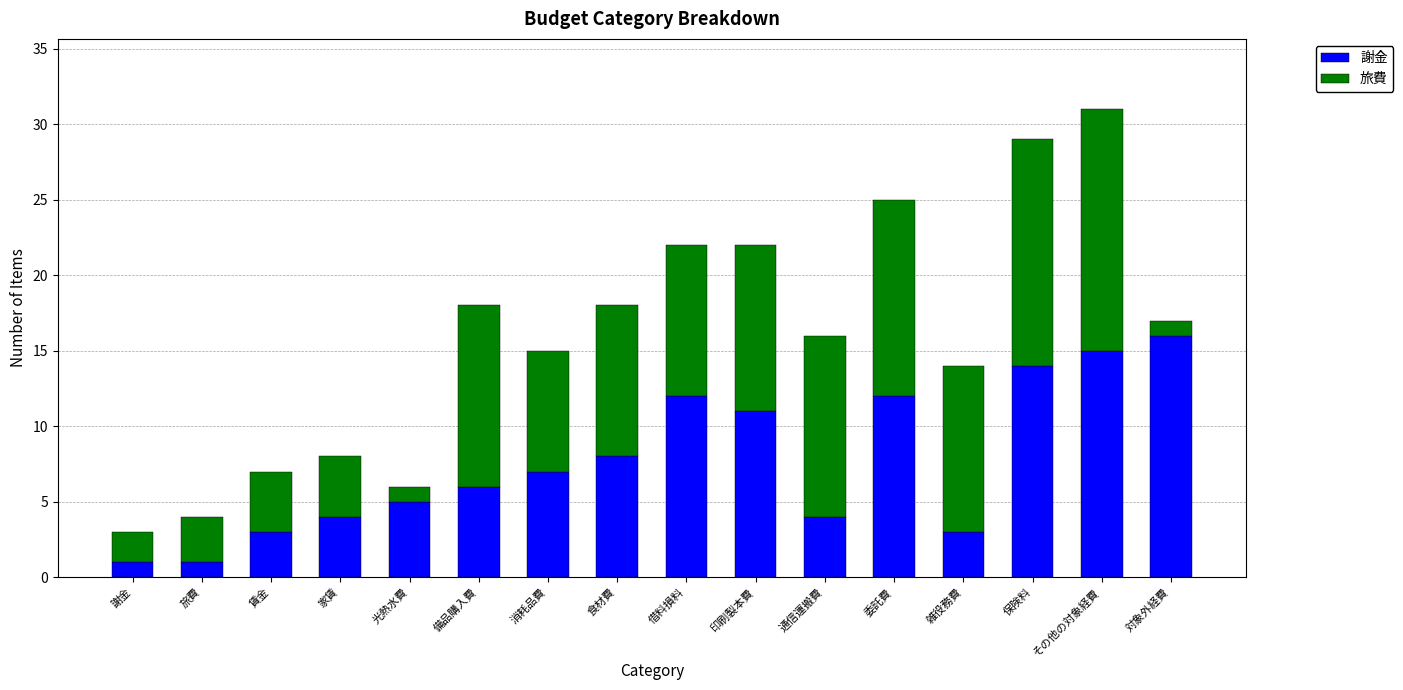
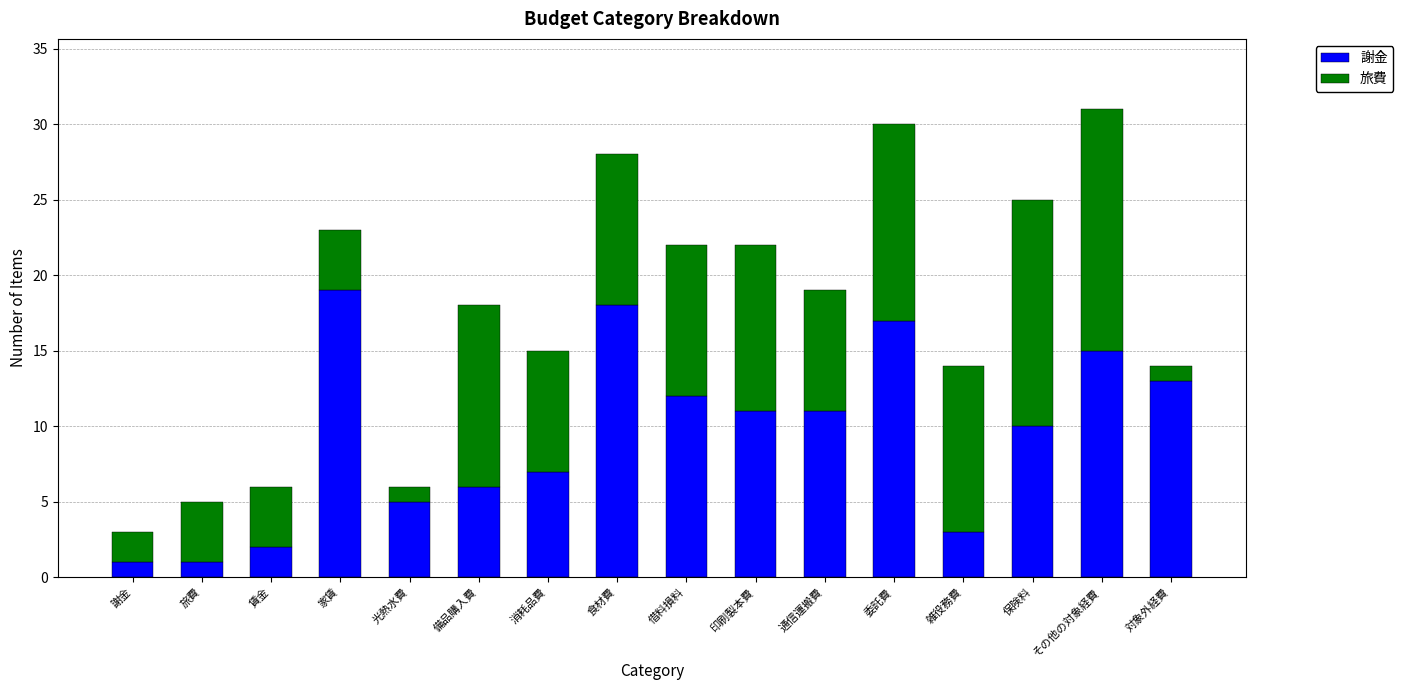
  {
    "謝金": {
      "謝金": 1,
      "旅費": 1,
-     "賃金": 3,
-     "家賃": 4,
+     "賃金": 2,
+     "家賃": 19,
      "光熱水費": 5,
      "備品購入費": 6,
      "消耗品費": 7,
-     "食材費": 8,
+     "食材費": 18,
      "借料損料": 12,
      "印刷製本費": 11,
-     "通信運搬費": 4,
-     "委託費": 12,
+     "通信運搬費": 11,
+     "委託費": 17,
      "雑役務費": 3,
-     "保険料": 14,
+     "保険料": 10,
      "その他の対象経費": 15,
-     "対象外経費": 16
+     "対象外経費": 13
    },
    "旅費": {
      "謝金": 2,
-     "旅費": 3,
+     "旅費": 4,
      "賃金": 4,
      "家賃": 4,
      "光熱水費": 1,
      "備品購入費": 12,
      "消耗品費": 8,
      "食材費": 10,
      "借料損料": 10,
      "印刷製本費": 11,
-     "通信運搬費": 12,
+     "通信運搬費": 8,
      "委託費": 13,
      "雑役務費": 11,
      "保険料": 15,
      "その他の対象経費": 16,
      "対象外経費": 1
    }
  }
